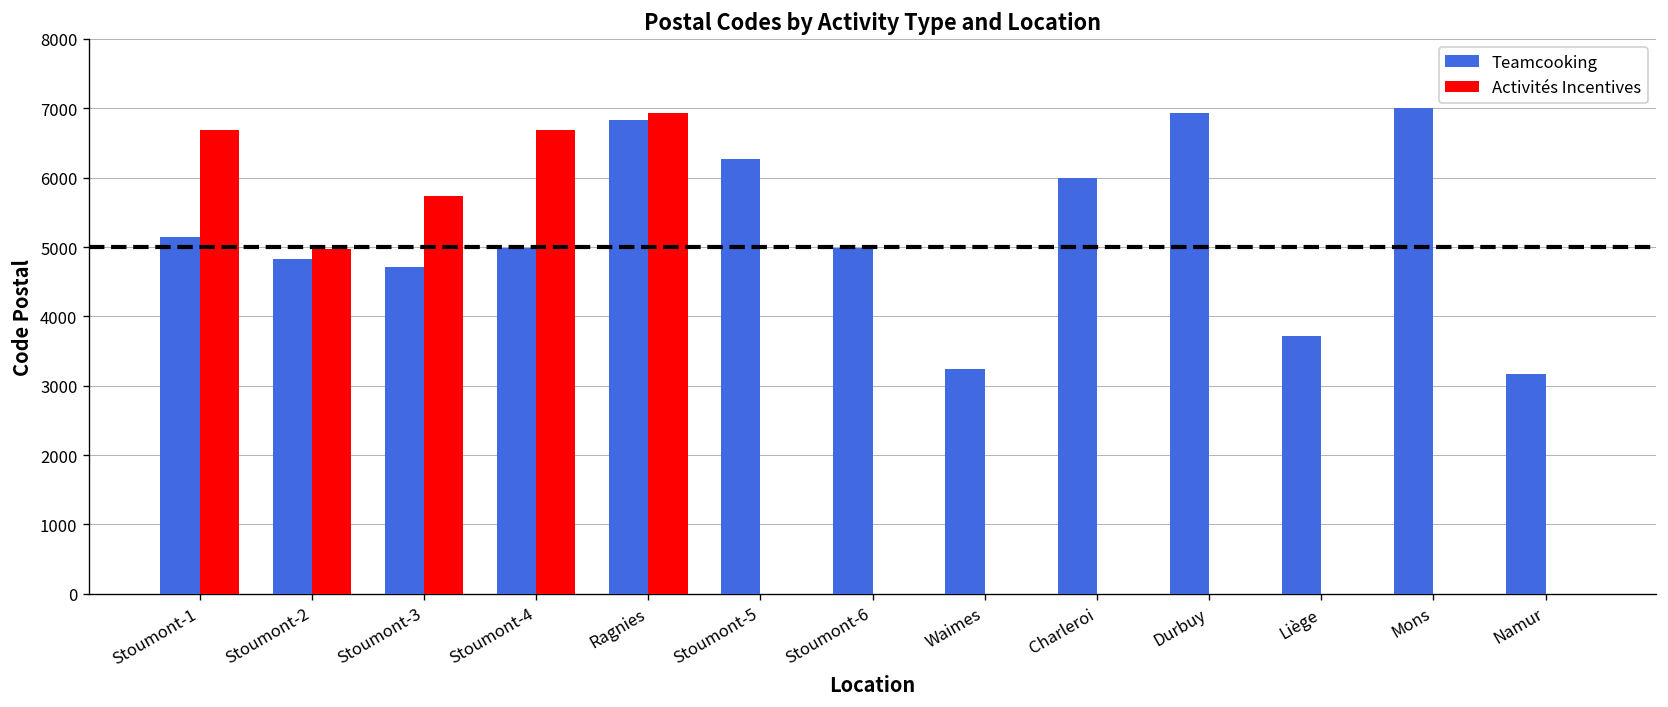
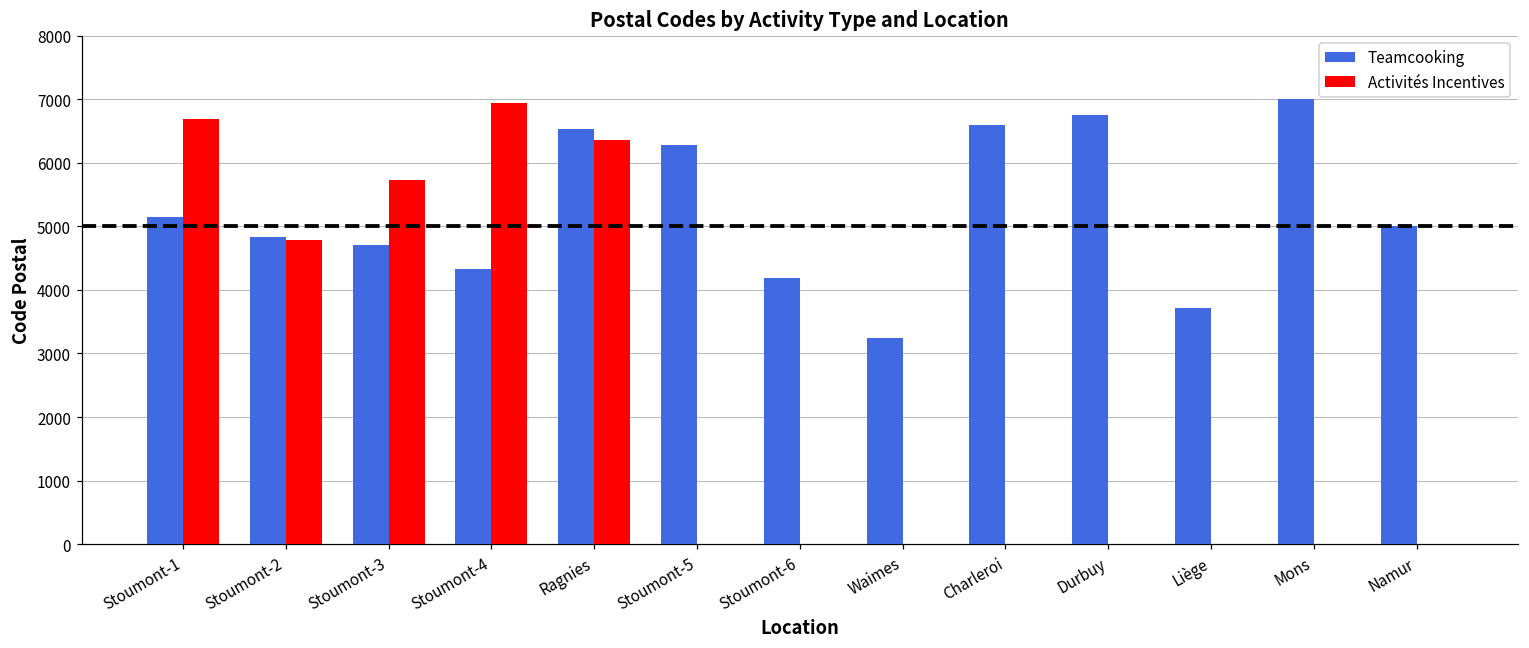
  {
    "Teamcooking": {
      "Stoumont-1": 5100,
      "Stoumont-2": 4800,
      "Stoumont-3": 4700,
-     "Stoumont-4": 5000,
-     "Ragnies": 6800,
+     "Stoumont-4": 4300,
+     "Ragnies": 6500,
      "Stoumont-5": 6300,
-     "Stoumont-6": 5000,
+     "Stoumont-6": 4200,
      "Waimes": 3200,
-     "Charleroi": 6000,
-     "Durbuy": 6900,
+     "Charleroi": 6600,
+     "Durbuy": 6800,
      "Liège": 3700,
      "Mons": 7000,
-     "Namur": 3200
+     "Namur": 5000
    },
    "Activités Incentives": {
      "Stoumont-1": 6700,
-     "Stoumont-2": 5000,
+     "Stoumont-2": 4800,
      "Stoumont-3": 5700,
-     "Stoumont-4": 6700,
-     "Ragnies": 6900,
+     "Stoumont-4": 6900,
+     "Ragnies": 6400,
      "Stoumont-5": 0,
      "Stoumont-6": 0,
      "Waimes": 0,
      "Charleroi": 0,
      "Durbuy": 0,
      "Liège": 0,
      "Mons": 0,
      "Namur": 0
    }
  }
